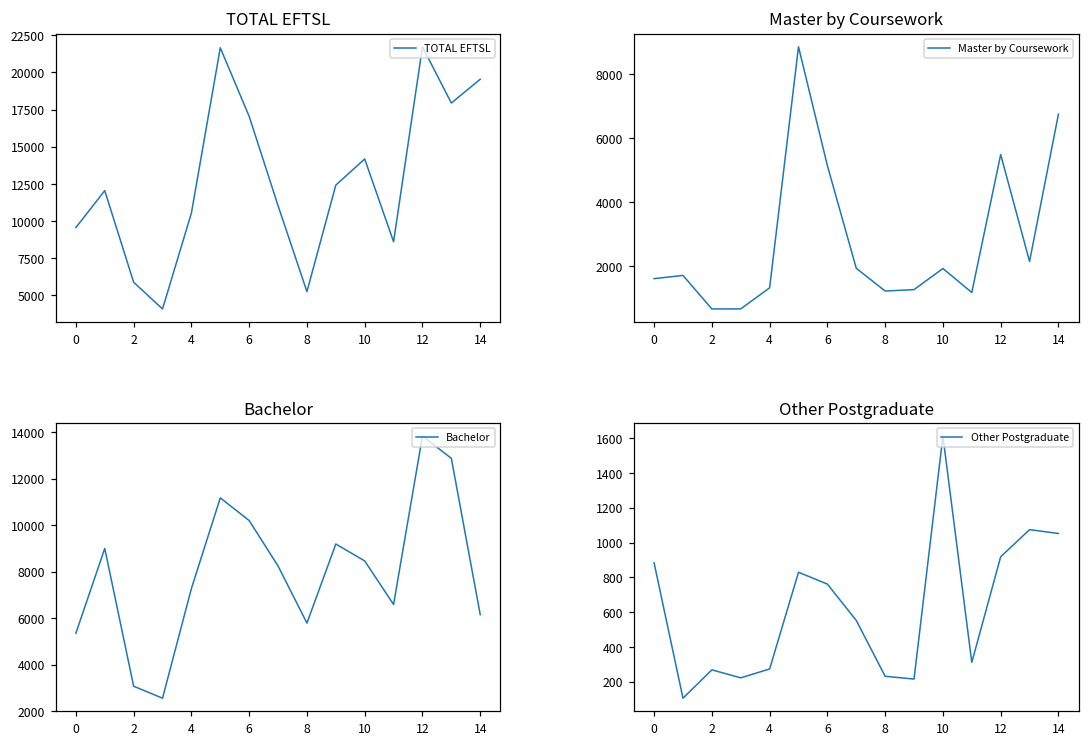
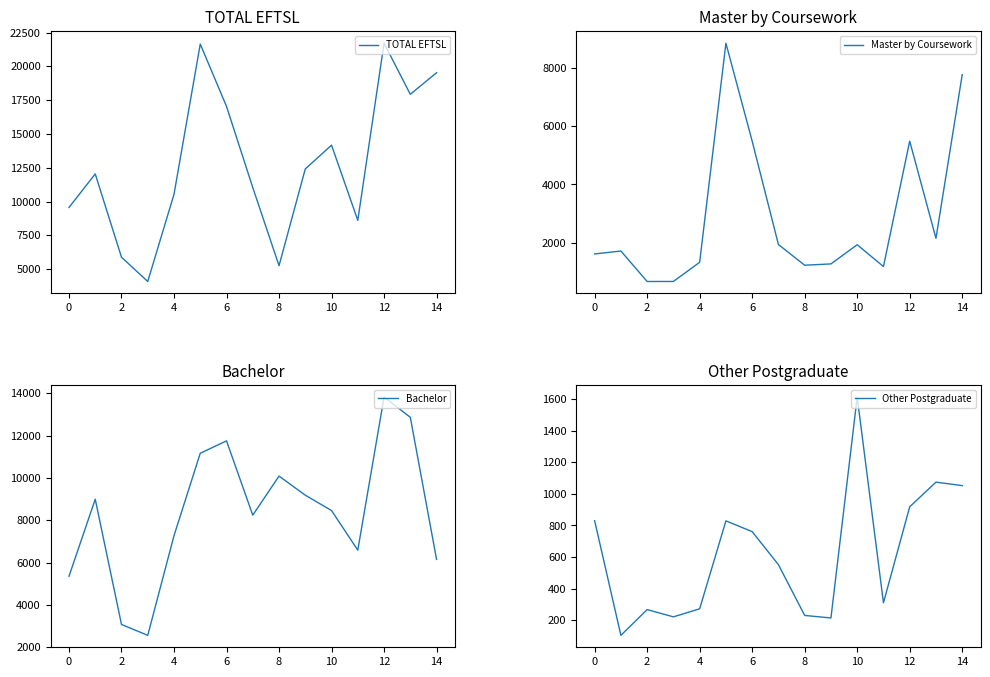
  {
    "TOTAL EFTSL": {
      "0": 9600,
      "2": 5900,
      "4": 10500,
      "6": 17000,
      "8": 5300,
      "10": 14200,
      "14": 19500
    },
    "Master by Coursework": {
      "0": 1600,
      "2": 700,
      "4": 1300,
-     "6": 5100,
+     "6": 5500,
      "8": 1200,
      "10": 1900,
      "12": 5500,
-     "14": 6800
+     "14": 7800
    },
    "Bachelor": {
      "0": 5400,
      "2": 3100,
      "4": 7300,
-     "6": 10200,
-     "8": 5800,
+     "6": 11800,
+     "8": 10100,
      "10": 8500,
      "14": 6200
    },
    "Other Postgraduate": {
-     "0": 880,
+     "0": 830,
      "2": 270,
      "4": 270,
      "6": 760,
      "8": 230,
      "12": 920,
      "14": 1050
    }
  }
